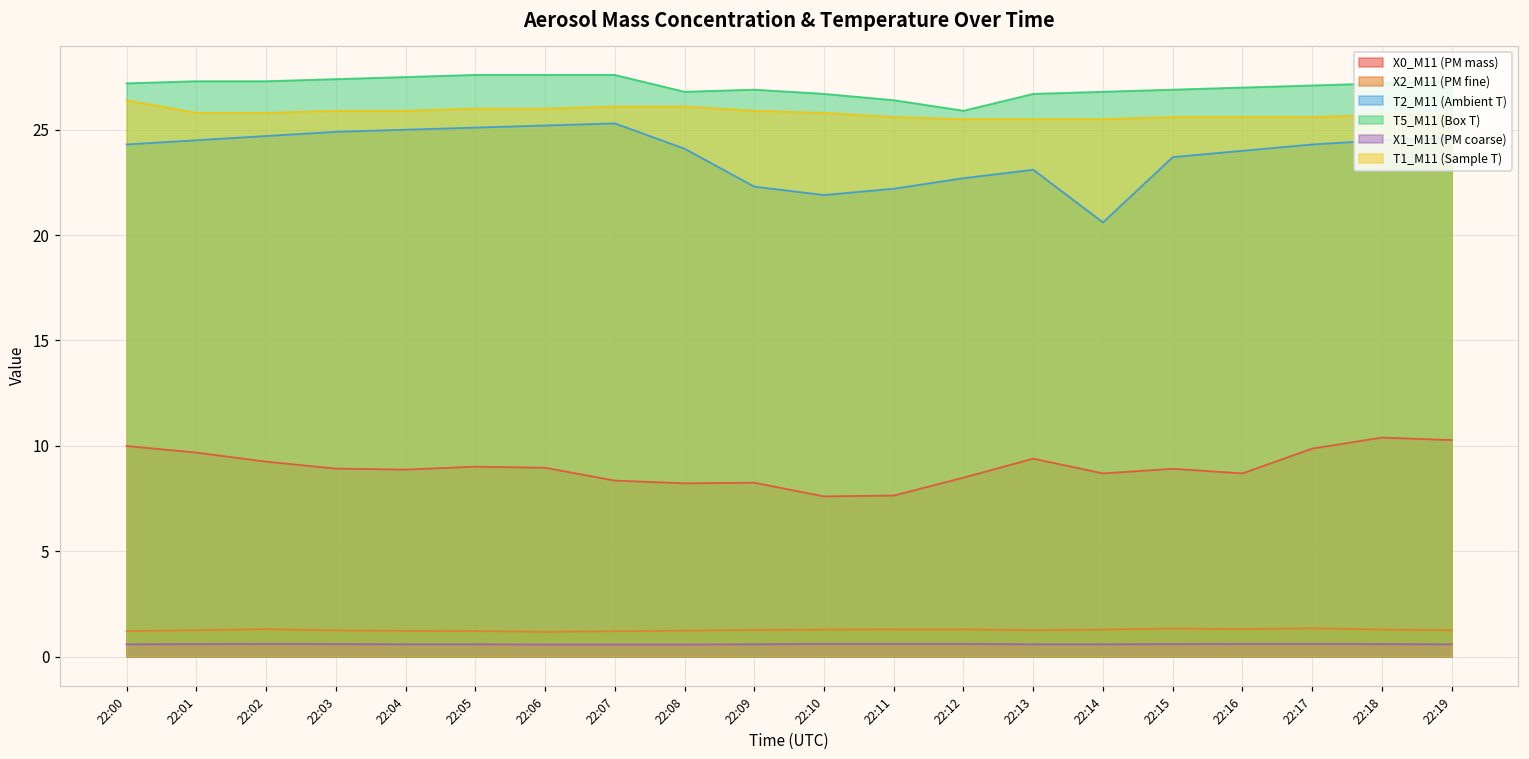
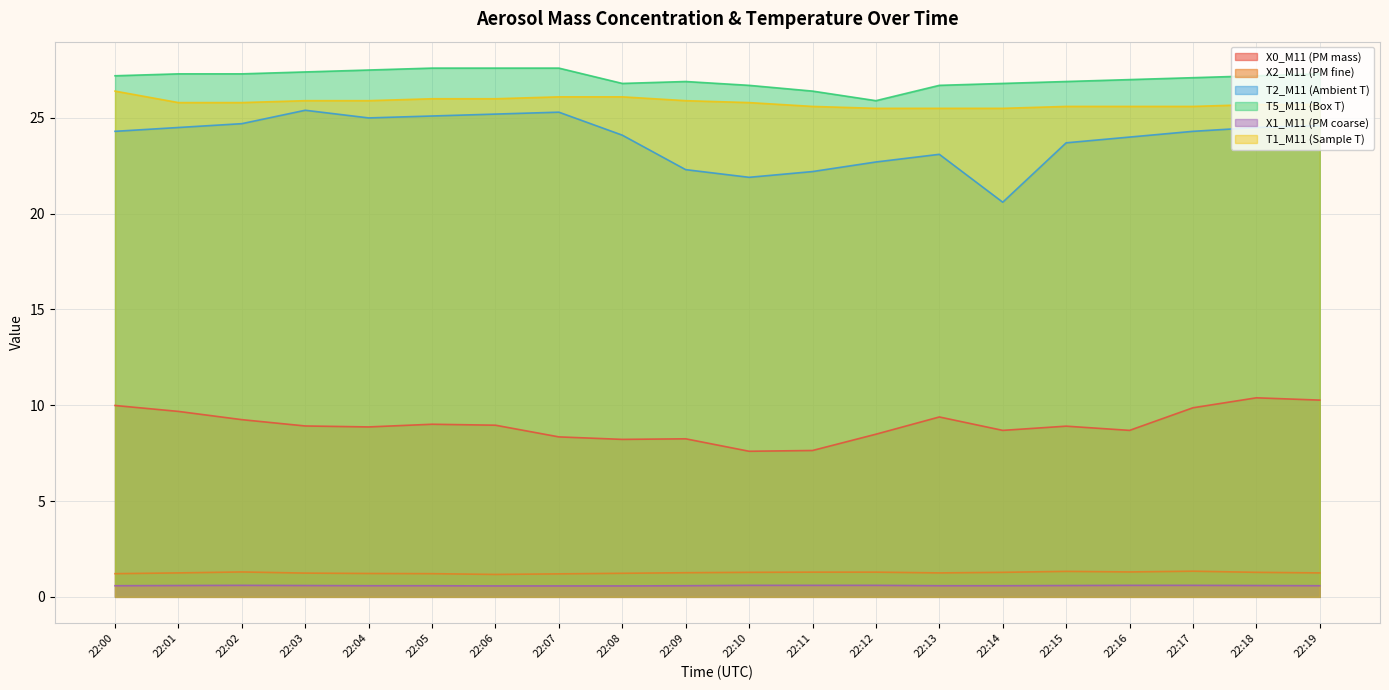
  {
    "T2_M11 (Ambient T)": {
      "22:00": 24.3,
      "22:01": 24.5,
      "22:02": 24.7,
-     "22:03": 24.9,
+     "22:03": 25.4,
      "22:04": 25.0,
      "22:05": 25.1,
      "22:06": 25.2,
      "22:07": 25.3,
      "22:08": 24.1,
      "22:09": 22.3,
      "22:10": 21.9,
      "22:11": 22.2,
      "22:12": 22.7,
      "22:13": 23.1,
      "22:14": 20.6,
      "22:15": 23.7,
      "22:16": 24.0,
      "22:17": 24.3
    },
    "T5_M11 (Box T)": {
      "22:00": 27.2,
      "22:01": 27.3,
      "22:02": 27.3,
      "22:03": 27.4,
      "22:04": 27.5,
      "22:05": 27.6,
      "22:06": 27.6,
      "22:07": 27.6,
      "22:08": 26.8,
      "22:09": 26.9,
      "22:10": 26.7,
      "22:11": 26.4,
      "22:12": 25.9,
      "22:13": 26.7,
      "22:14": 26.8,
      "22:15": 26.9,
      "22:16": 27.0,
      "22:17": 27.1
    },
    "X1_M11 (PM coarse)": {
      "22:00": 0.6,
      "22:01": 0.6,
      "22:02": 0.6,
      "22:03": 0.6,
      "22:04": 0.6,
      "22:05": 0.6,
      "22:06": 0.6,
      "22:07": 0.6,
      "22:08": 0.6,
      "22:09": 0.6,
      "22:10": 0.6,
      "22:11": 0.6,
      "22:12": 0.6,
      "22:13": 0.6,
      "22:14": 0.6,
      "22:15": 0.6,
      "22:16": 0.6,
      "22:17": 0.6,
      "22:18": 0.6,
      "22:19": 0.6
    },
    "T1_M11 (Sample T)": {
      "22:00": 26.4,
      "22:01": 25.8,
      "22:02": 25.8,
      "22:03": 25.9,
      "22:04": 25.9,
      "22:05": 26.0,
      "22:06": 26.0,
      "22:07": 26.1,
      "22:08": 26.1,
      "22:09": 25.9,
      "22:10": 25.8,
      "22:11": 25.6,
      "22:12": 25.5,
      "22:13": 25.5,
      "22:14": 25.5,
      "22:15": 25.6,
      "22:16": 25.6,
      "22:17": 25.6
    }
  }
